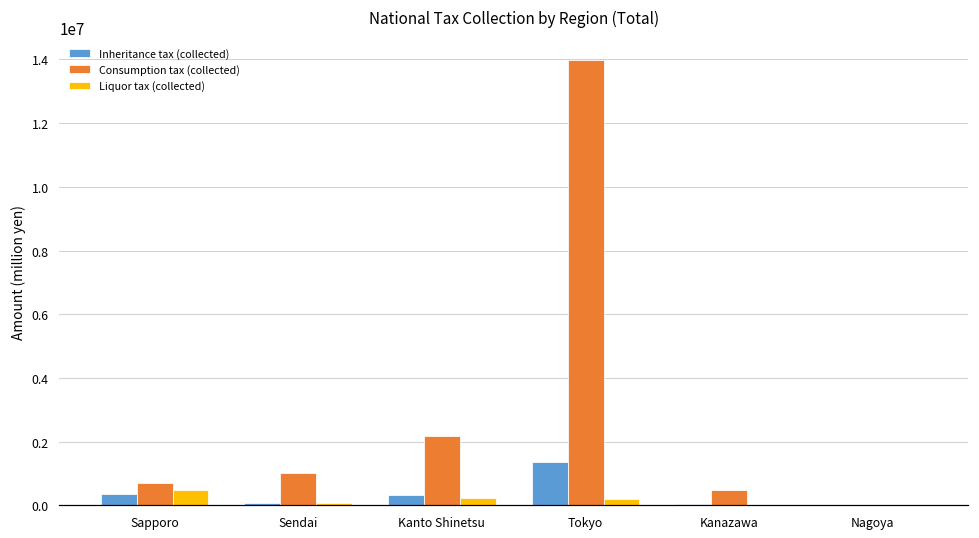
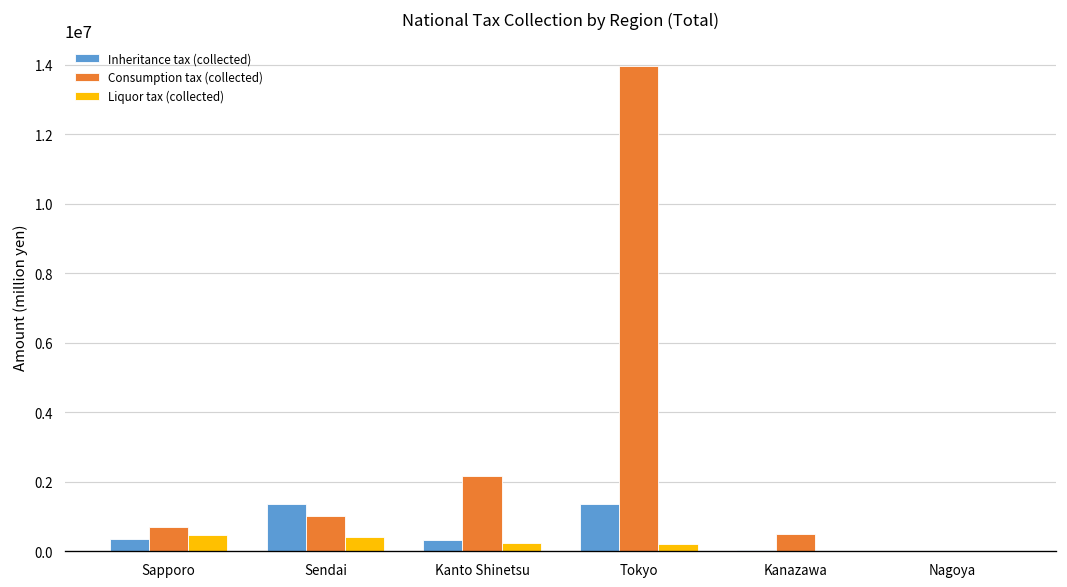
  {
    "Inheritance tax (collected)": {
      "Sapporo": 300000,
-     "Sendai": 100000,
+     "Sendai": 1400000,
      "Kanto Shinetsu": 300000,
      "Tokyo": 1400000,
      "Nagoya": 0
    },
    "Consumption tax (collected)": {
      "Sapporo": 700000,
      "Sendai": 1000000,
      "Kanto Shinetsu": 2200000,
      "Tokyo": 14000000,
      "Kanazawa": 500000,
      "Nagoya": 0
    },
    "Liquor tax (collected)": {
      "Sapporo": 500000,
-     "Sendai": 100000,
+     "Sendai": 400000,
      "Kanto Shinetsu": 200000,
      "Tokyo": 200000,
      "Nagoya": 0
    }
  }
